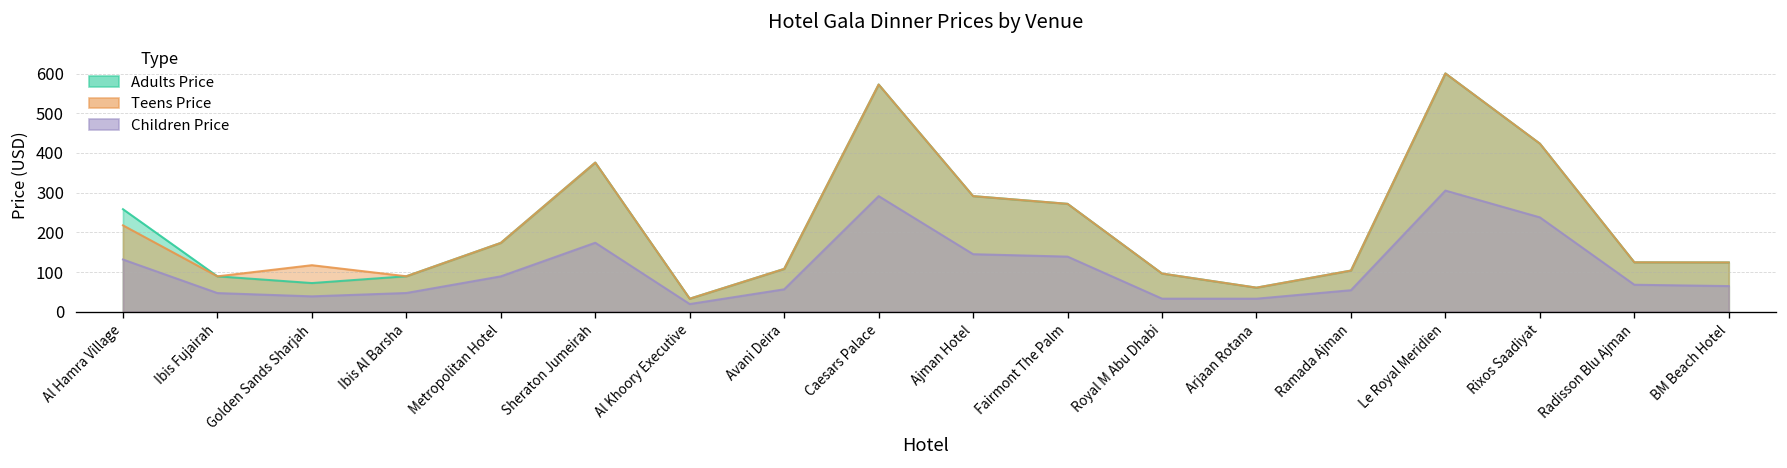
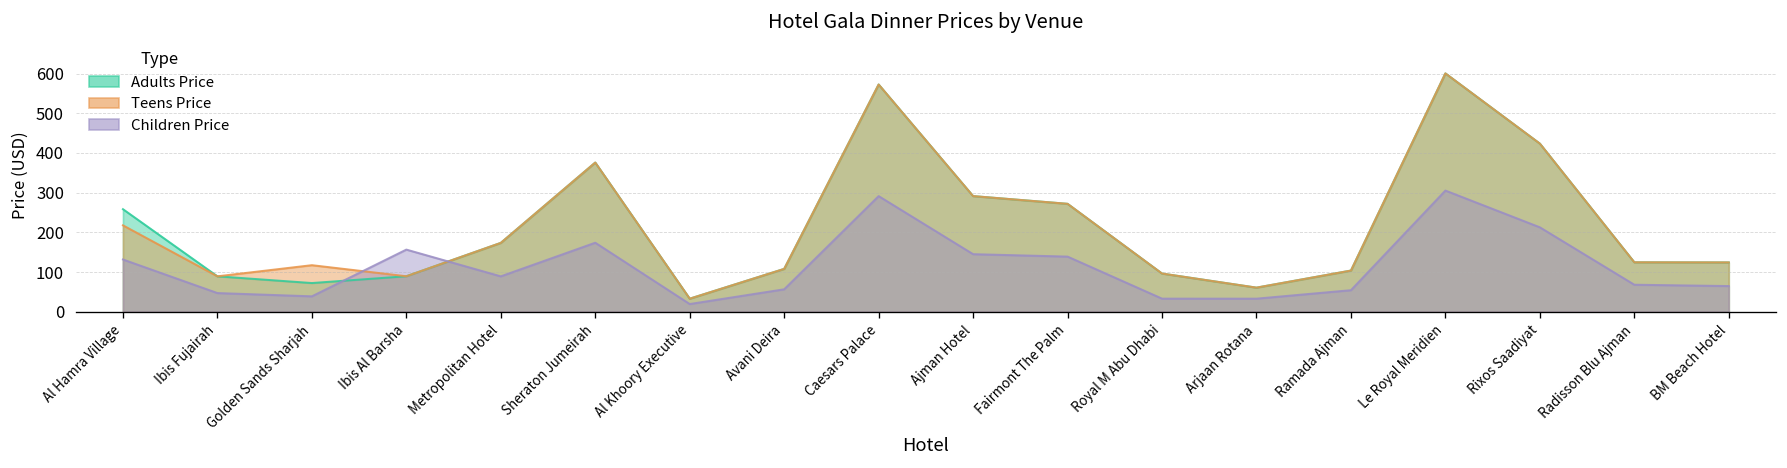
  {
    "Adults Price": {
      "Al Hamra Village": 260,
      "Golden Sands Sharjah": 70
    },
    "Teens Price": {
      "Al Hamra Village": 220,
      "Golden Sands Sharjah": 120
    },
    "Children Price": {
      "Al Hamra Village": 130,
      "Ibis Fujairah": 50,
      "Golden Sands Sharjah": 40,
-     "Ibis Al Barsha": 50,
+     "Ibis Al Barsha": 160,
      "Metropolitan Hotel": 90,
      "Sheraton Jumeirah": 170,
      "Al Khoory Executive": 20,
      "Avani Deira": 60,
      "Caesars Palace": 290,
      "Ajman Hotel": 150,
      "Fairmont The Palm": 140,
      "Royal M Abu Dhabi": 30,
      "Arjaan Rotana": 30,
      "Ramada Ajman": 50,
      "Le Royal Meridien": 310,
-     "Rixos Saadiyat": 240,
+     "Rixos Saadiyat": 210,
      "Radisson Blu Ajman": 70,
      "BM Beach Hotel": 60
    }
  }
